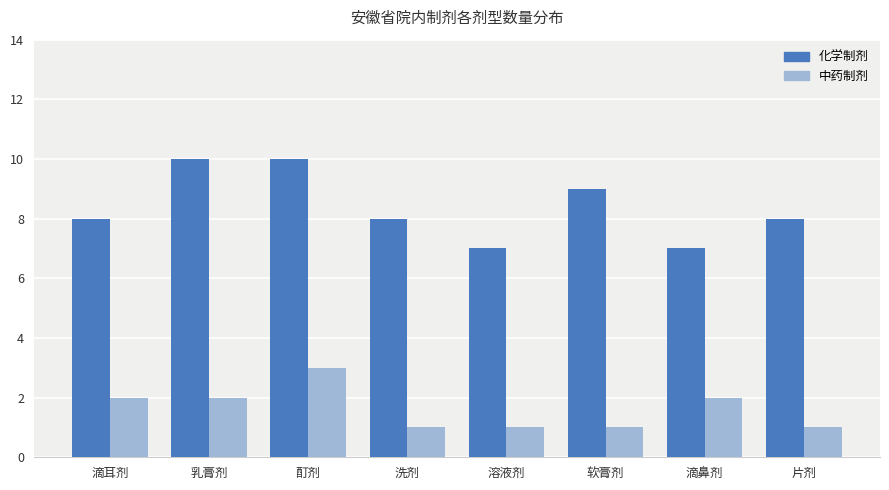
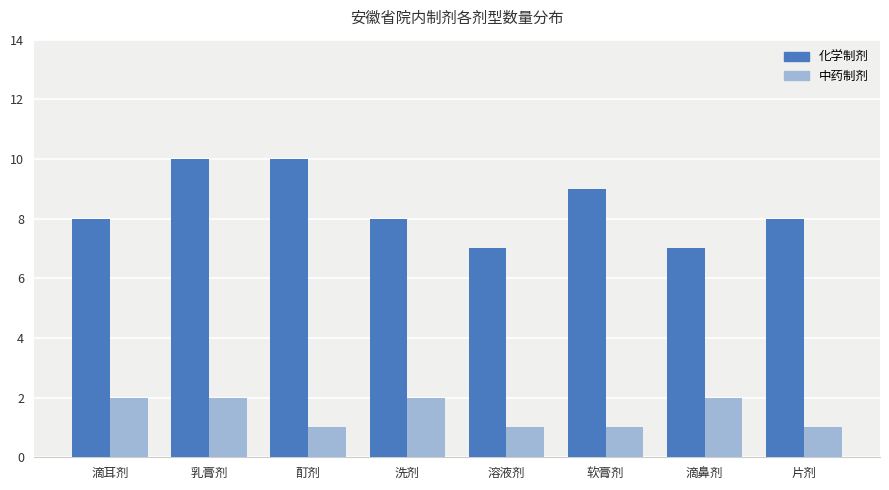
  {
    "化学制剂": {
      "滴耳剂": 8,
      "乳膏剂": 10,
      "酊剂": 10,
      "洗剂": 8,
      "溶液剂": 7,
      "软膏剂": 9,
      "滴鼻剂": 7,
      "片剂": 8
    },
    "中药制剂": {
      "滴耳剂": 2,
      "乳膏剂": 2,
-     "酊剂": 3,
-     "洗剂": 1,
+     "酊剂": 1,
+     "洗剂": 2,
      "溶液剂": 1,
      "软膏剂": 1,
      "滴鼻剂": 2,
      "片剂": 1
    }
  }
